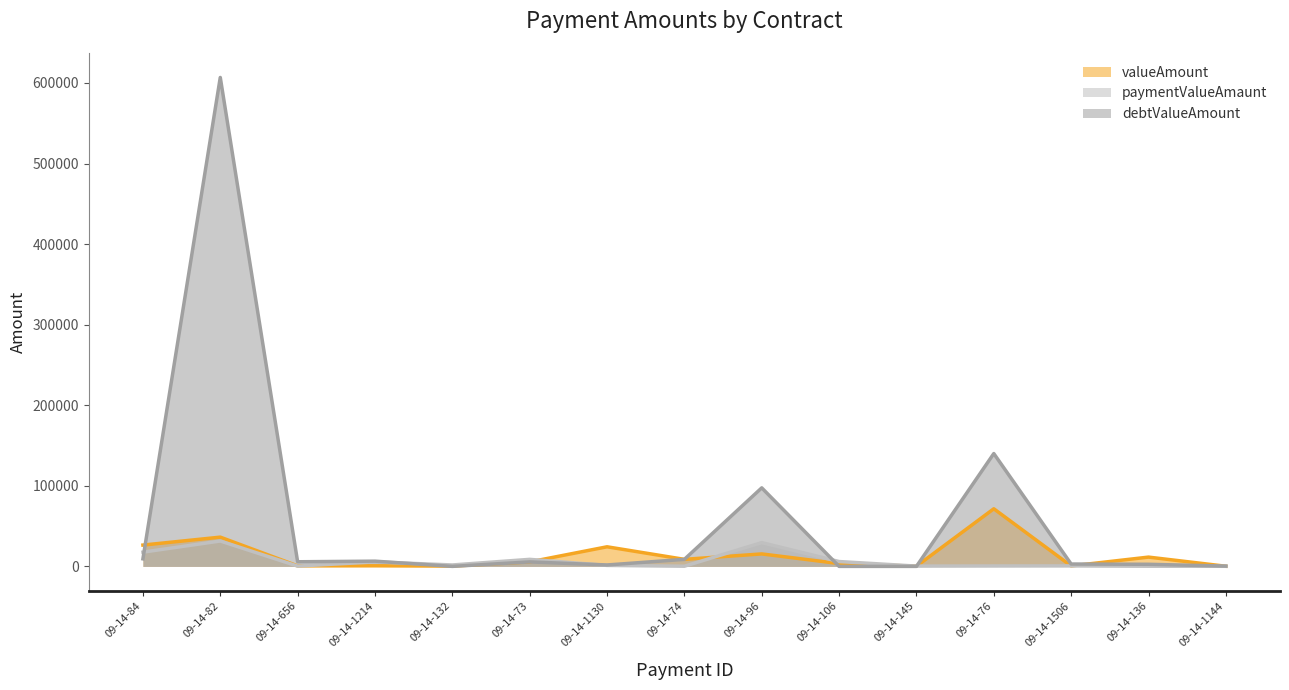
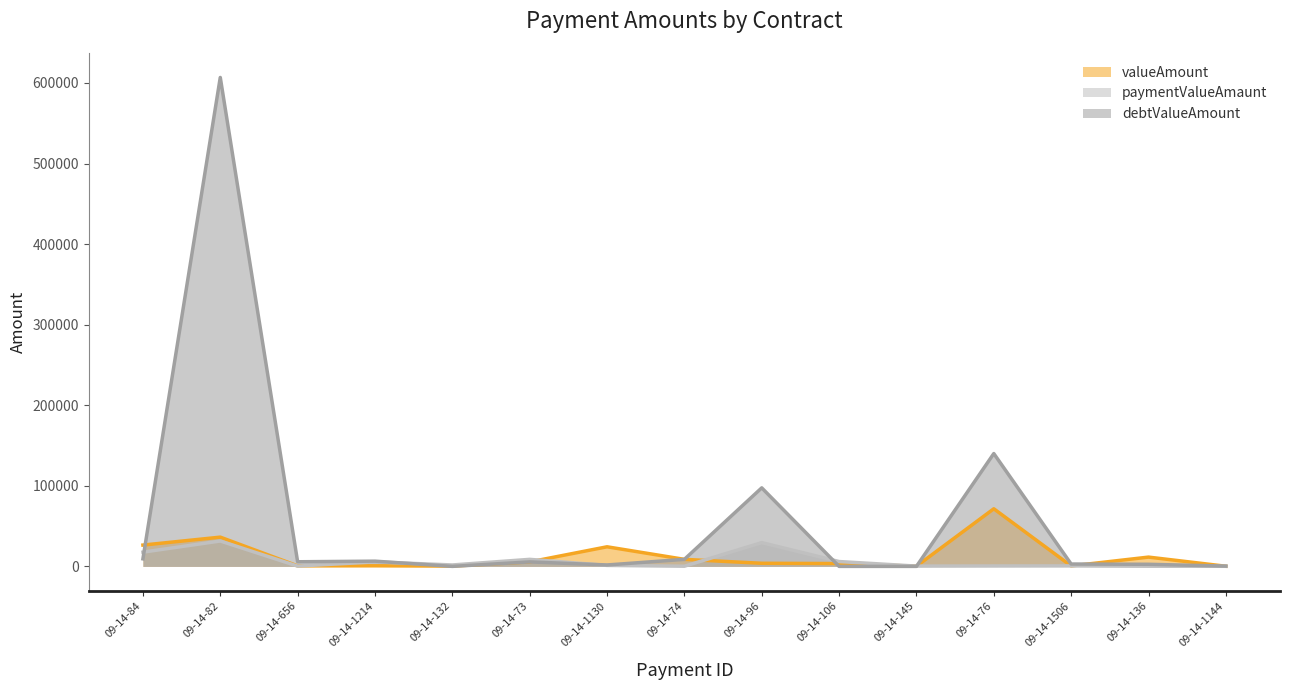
  {
    "valueAmount": {
      "09-14-84": 30000,
      "09-14-82": 40000,
      "09-14-1214": 0,
      "09-14-1130": 20000,
-     "09-14-96": 20000,
+     "09-14-96": 0,
      "09-14-76": 70000,
      "09-14-136": 10000
    }
  }
